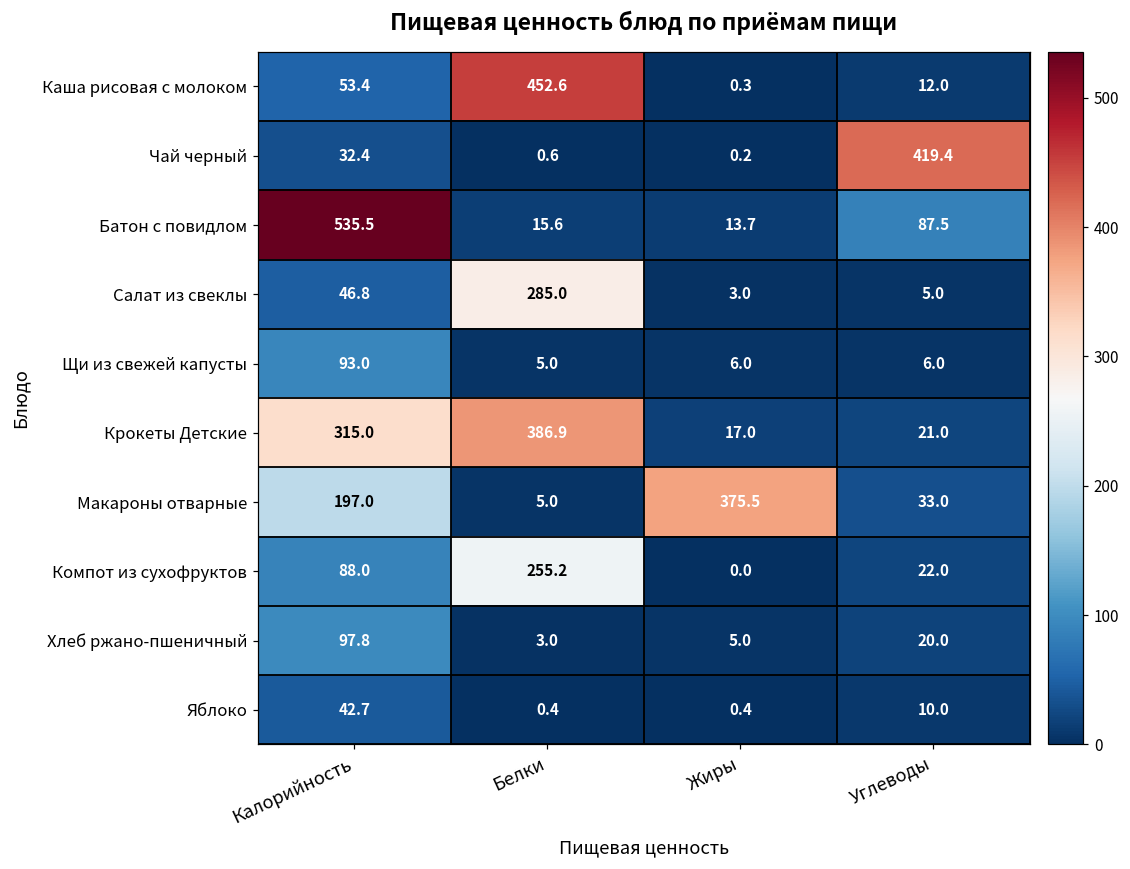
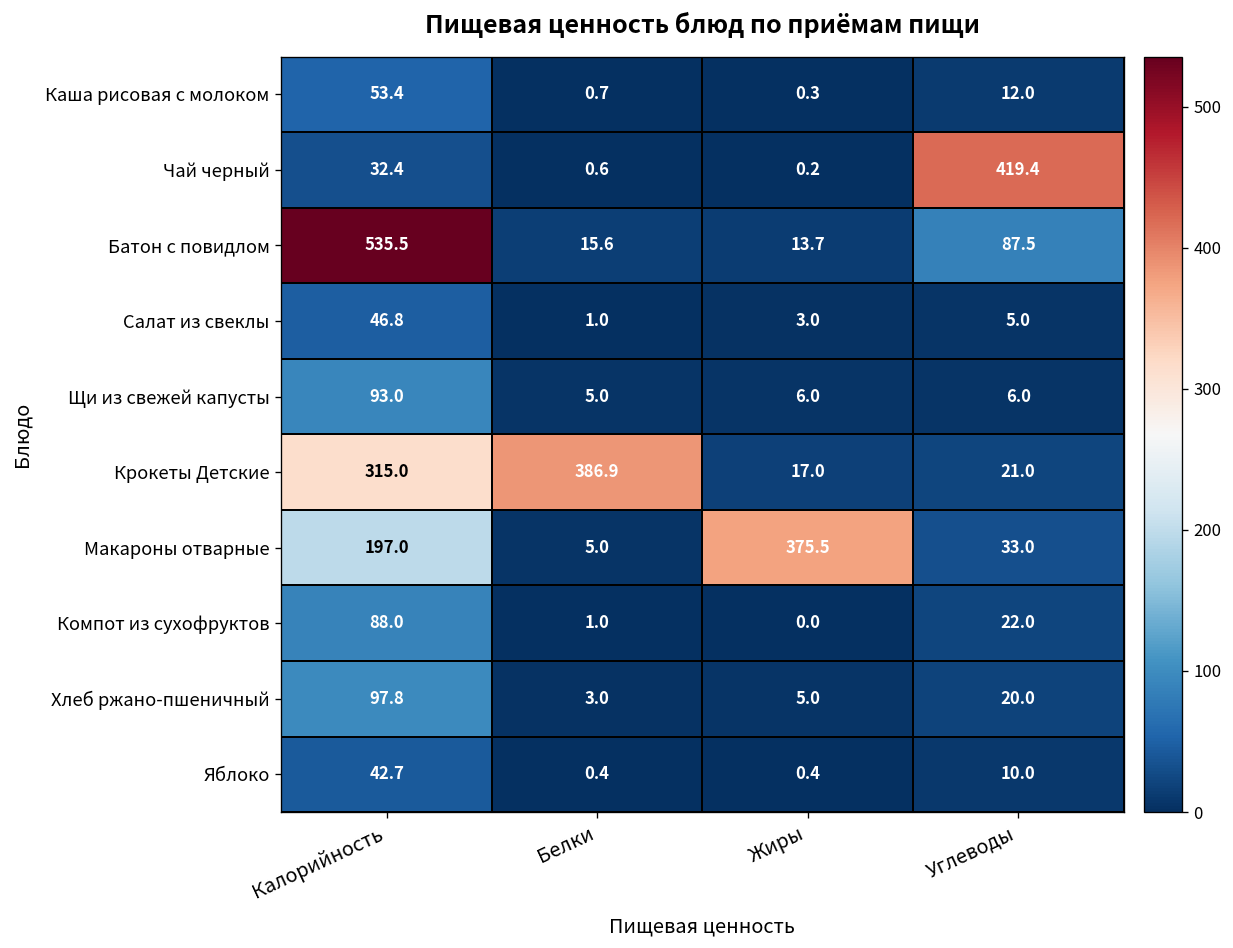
  {
    "Каша рисовая с молоком": {
      "Калорийность": 53.4,
-     "Белки": 452.6,
+     "Белки": 0.7,
      "Жиры": 0.3,
      "Углеводы": 12.0
    },
    "Чай черный": {
      "Калорийность": 32.4,
      "Белки": 0.6,
      "Жиры": 0.2,
      "Углеводы": 419.4
    },
    "Батон с повидлом": {
      "Калорийность": 535.5,
      "Белки": 15.6,
      "Жиры": 13.7,
      "Углеводы": 87.5
    },
    "Салат из свеклы": {
      "Калорийность": 46.8,
-     "Белки": 285.0,
+     "Белки": 1.0,
      "Жиры": 3.0,
      "Углеводы": 5.0
    },
    "Щи из свежей капусты": {
      "Калорийность": 93.0,
      "Белки": 5.0,
      "Жиры": 6.0,
      "Углеводы": 6.0
    },
    "Крокеты Детские": {
      "Калорийность": 315.0,
      "Белки": 386.9,
      "Жиры": 17.0,
      "Углеводы": 21.0
    },
    "Макароны отварные": {
      "Калорийность": 197.0,
      "Белки": 5.0,
      "Жиры": 375.5,
      "Углеводы": 33.0
    },
    "Компот из сухофруктов": {
      "Калорийность": 88.0,
-     "Белки": 255.2,
+     "Белки": 1.0,
      "Жиры": 0.0,
      "Углеводы": 22.0
    },
    "Хлеб ржано-пшеничный": {
      "Калорийность": 97.8,
      "Белки": 3.0,
      "Жиры": 5.0,
      "Углеводы": 20.0
    },
    "Яблоко": {
      "Калорийность": 42.7,
      "Белки": 0.4,
      "Жиры": 0.4,
      "Углеводы": 10.0
    }
  }
